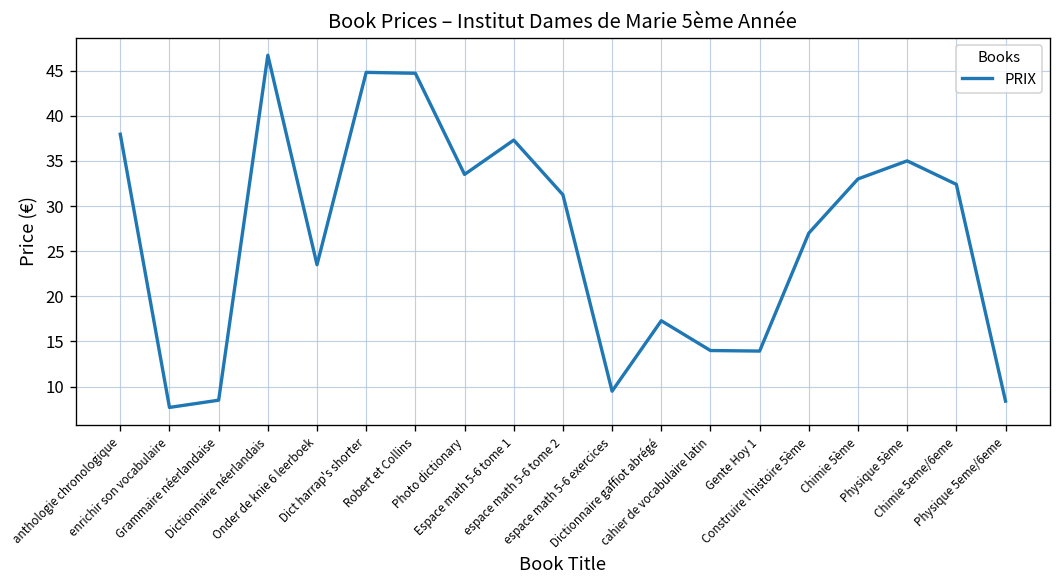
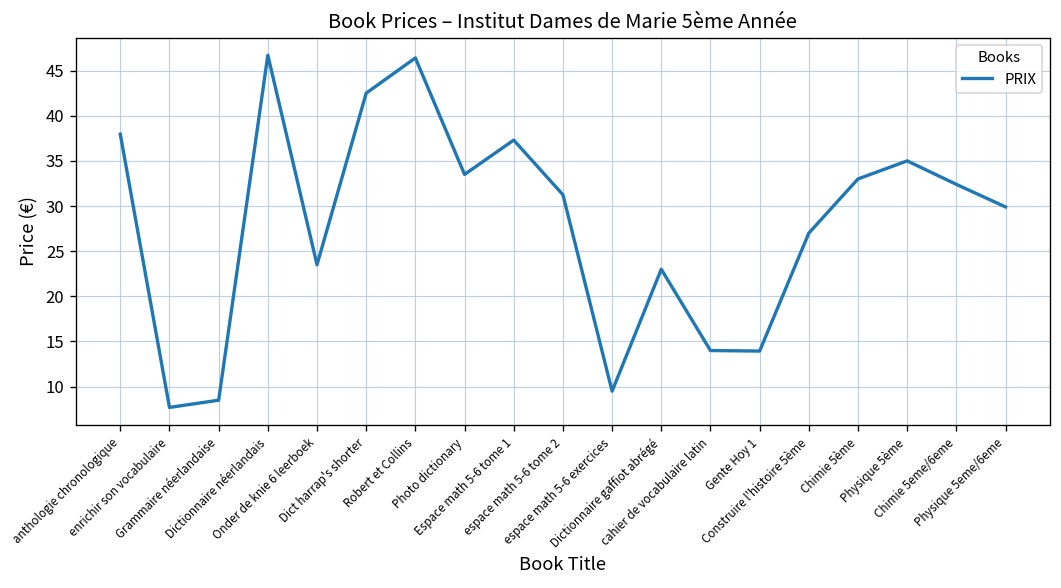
  {
    "anthologie chronologique": 38,
    "enrichir son vocabulaire": 8,
    "Grammaire néerlandaise": 9,
    "Dictionnaire néerlandais": 47,
    "Onder de knie 6 leerboek": 24,
-   "Dict harrap's shorter": 45,
-   "Robert et Collins": 45,
+   "Dict harrap's shorter": 43,
+   "Robert et Collins": 46,
    "Photo dictionary": 34,
    "Espace math 5-6 tome 1": 37,
    "espace math 5-6 tome 2": 31,
    "espace math 5-6 exercices": 10,
-   "Dictionnaire gaffiot abrégé": 17,
+   "Dictionnaire gaffiot abrégé": 23,
    "cahier de vocabulaire latin": 14,
    "Gente Hoy 1": 14,
    "Construire l'histoire 5ème": 27,
    "Chimie 5ème": 33,
    "Physique 5ème": 35,
    "Chimie 5eme/6eme": 32,
-   "Physique 5eme/6eme": 8
+   "Physique 5eme/6eme": 30
  }
